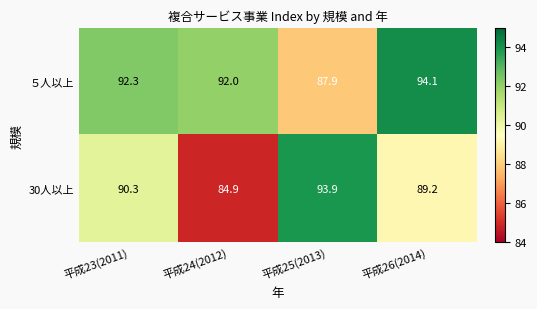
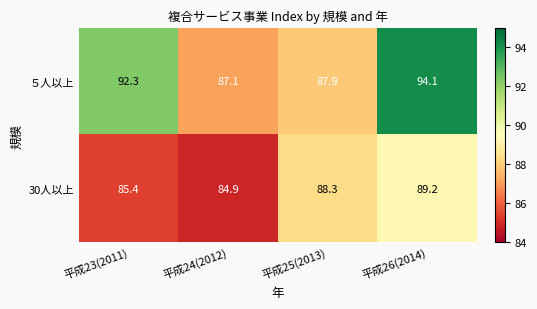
  {
    "５人以上": {
      "平成23(2011)": 92.3,
-     "平成24(2012)": 92.0,
+     "平成24(2012)": 87.1,
      "平成25(2013)": 87.9,
      "平成26(2014)": 94.1
    },
    "30人以上": {
-     "平成23(2011)": 90.3,
+     "平成23(2011)": 85.4,
      "平成24(2012)": 84.9,
-     "平成25(2013)": 93.9,
+     "平成25(2013)": 88.3,
      "平成26(2014)": 89.2
    }
  }
